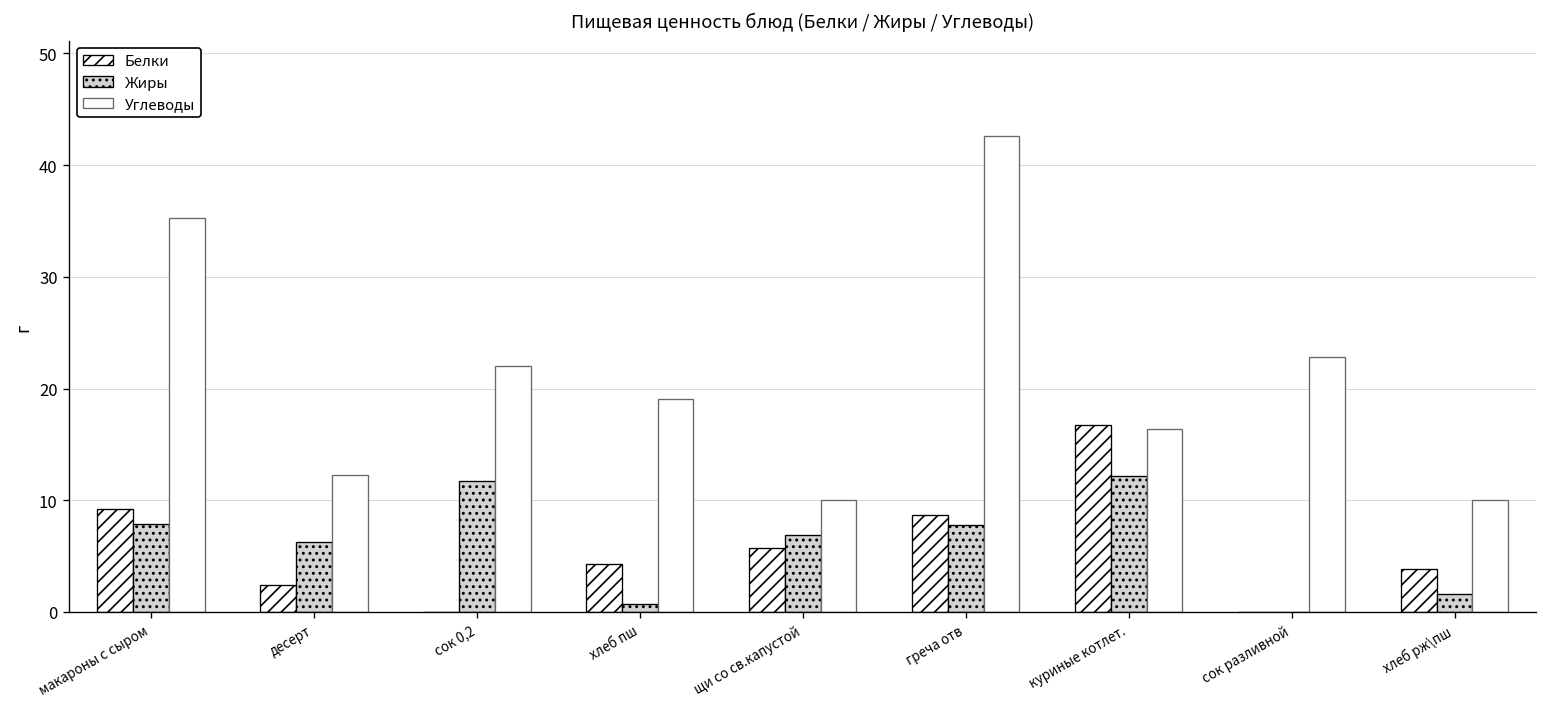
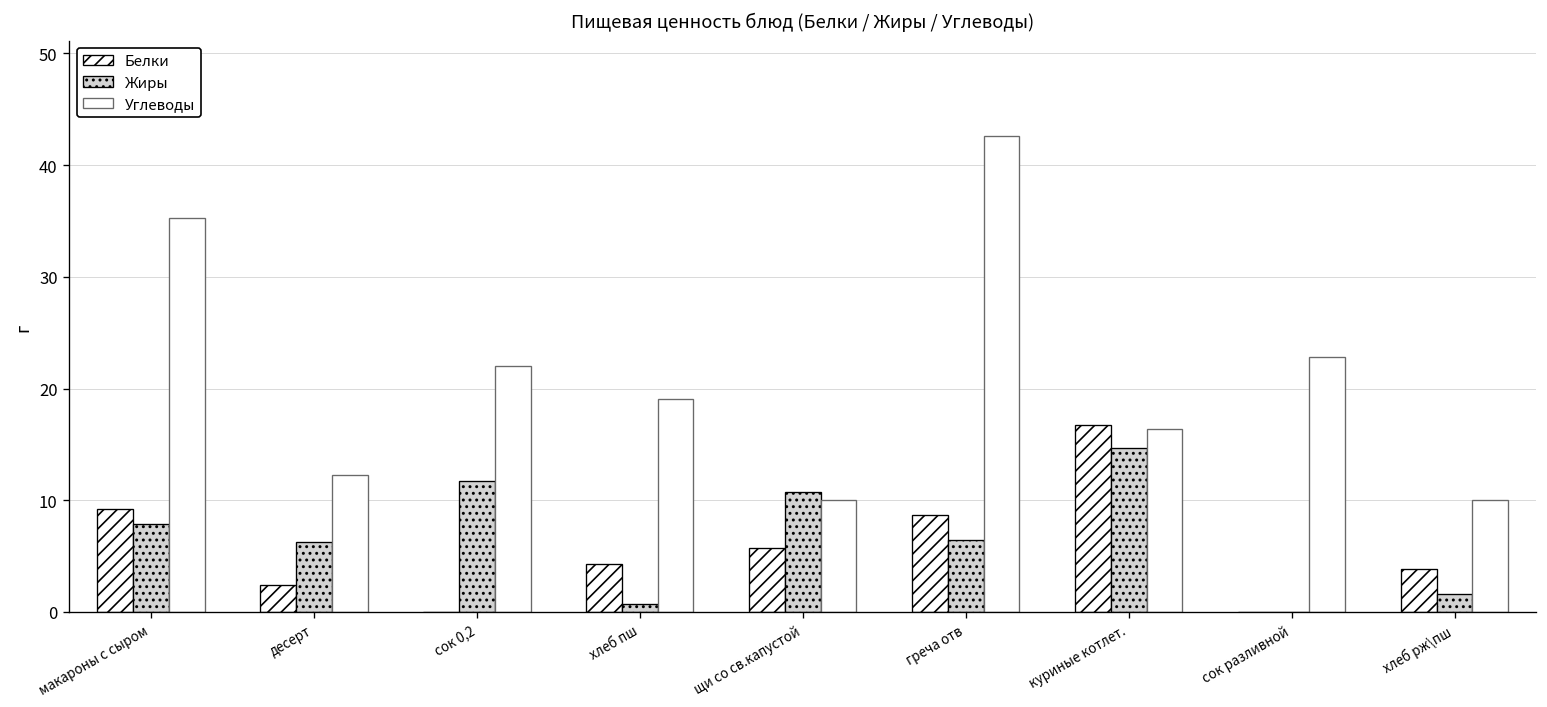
  {
    "Жиры": {
      "макароны с сыром": 8,
      "десерт": 6,
      "сок 0,2": 12,
      "хлеб пш": 1,
-     "щи со св.капустой": 7,
-     "греча отв": 8,
-     "куриные котлет.": 12,
+     "щи со св.капустой": 11,
+     "греча отв": 6,
+     "куриные котлет.": 15,
      "сок разливной": 0,
      "хлеб рж\\пш": 2
    }
  }
